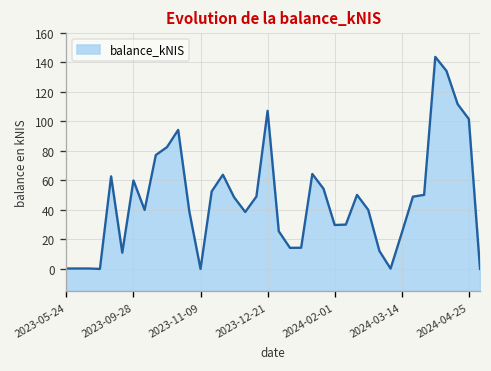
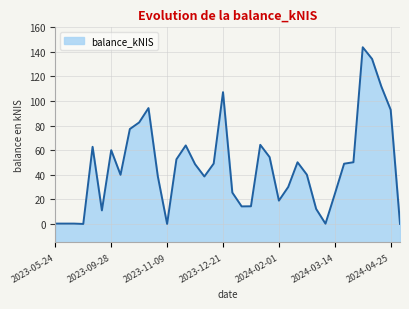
  {
    "2023-05-24": 0,
    "2023-09-28": 60,
    "2023-11-09": 0,
    "2023-12-21": 107,
-   "2024-02-01": 30,
+   "2024-02-01": 19,
    "2024-03-14": 24,
-   "2024-04-25": 102
+   "2024-04-25": 93
  }
